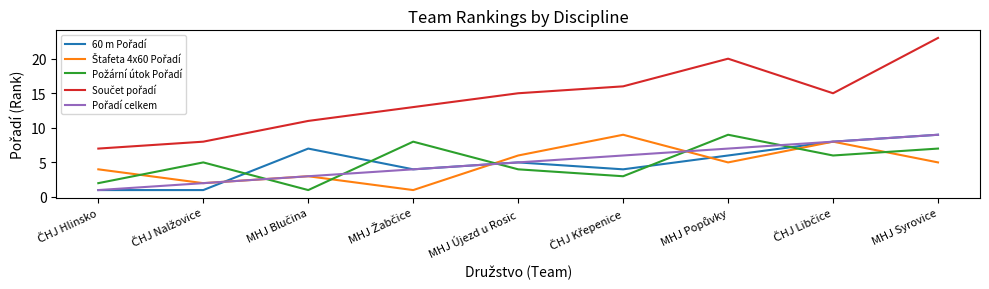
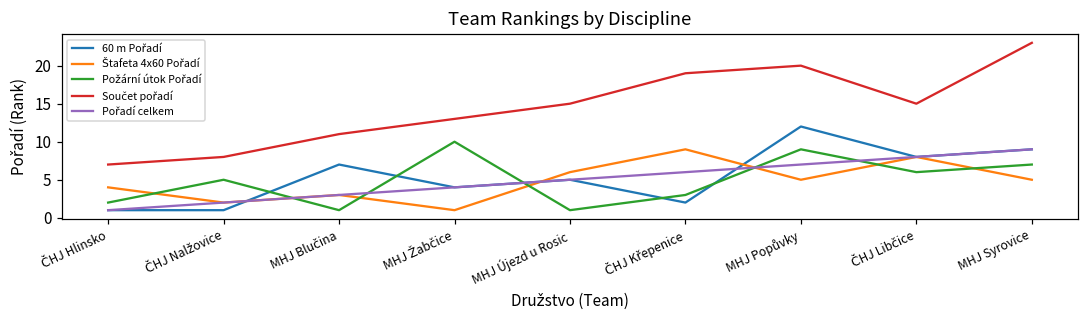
  {
    "60 m Pořadí": {
      "ČHJ Nalžovice": 1,
      "MHJ Blučina": 7,
-     "ČHJ Křepenice": 4,
-     "MHJ Popůvky": 6
+     "ČHJ Křepenice": 2,
+     "MHJ Popůvky": 12
    },
    "Štafeta 4x60 Pořadí": {
      "ČHJ Hlinsko": 4,
      "MHJ Žabčice": 1,
      "MHJ Újezd u Rosic": 6,
      "ČHJ Křepenice": 9,
      "MHJ Popůvky": 5,
      "MHJ Syrovice": 5
    },
    "Požární útok Pořadí": {
      "ČHJ Hlinsko": 2,
      "ČHJ Nalžovice": 5,
      "MHJ Blučina": 1,
-     "MHJ Žabčice": 8,
-     "MHJ Újezd u Rosic": 4,
+     "MHJ Žabčice": 10,
+     "MHJ Újezd u Rosic": 1,
      "ČHJ Křepenice": 3,
      "MHJ Popůvky": 9,
      "ČHJ Libčice": 6,
      "MHJ Syrovice": 7
    },
    "Součet pořadí": {
      "ČHJ Hlinsko": 7,
      "ČHJ Nalžovice": 8,
      "MHJ Blučina": 11,
      "MHJ Žabčice": 13,
      "MHJ Újezd u Rosic": 15,
-     "ČHJ Křepenice": 16,
+     "ČHJ Křepenice": 19,
      "MHJ Popůvky": 20,
      "ČHJ Libčice": 15,
      "MHJ Syrovice": 23
    },
    "Pořadí celkem": {
      "ČHJ Křepenice": 6,
      "MHJ Popůvky": 7
    }
  }
